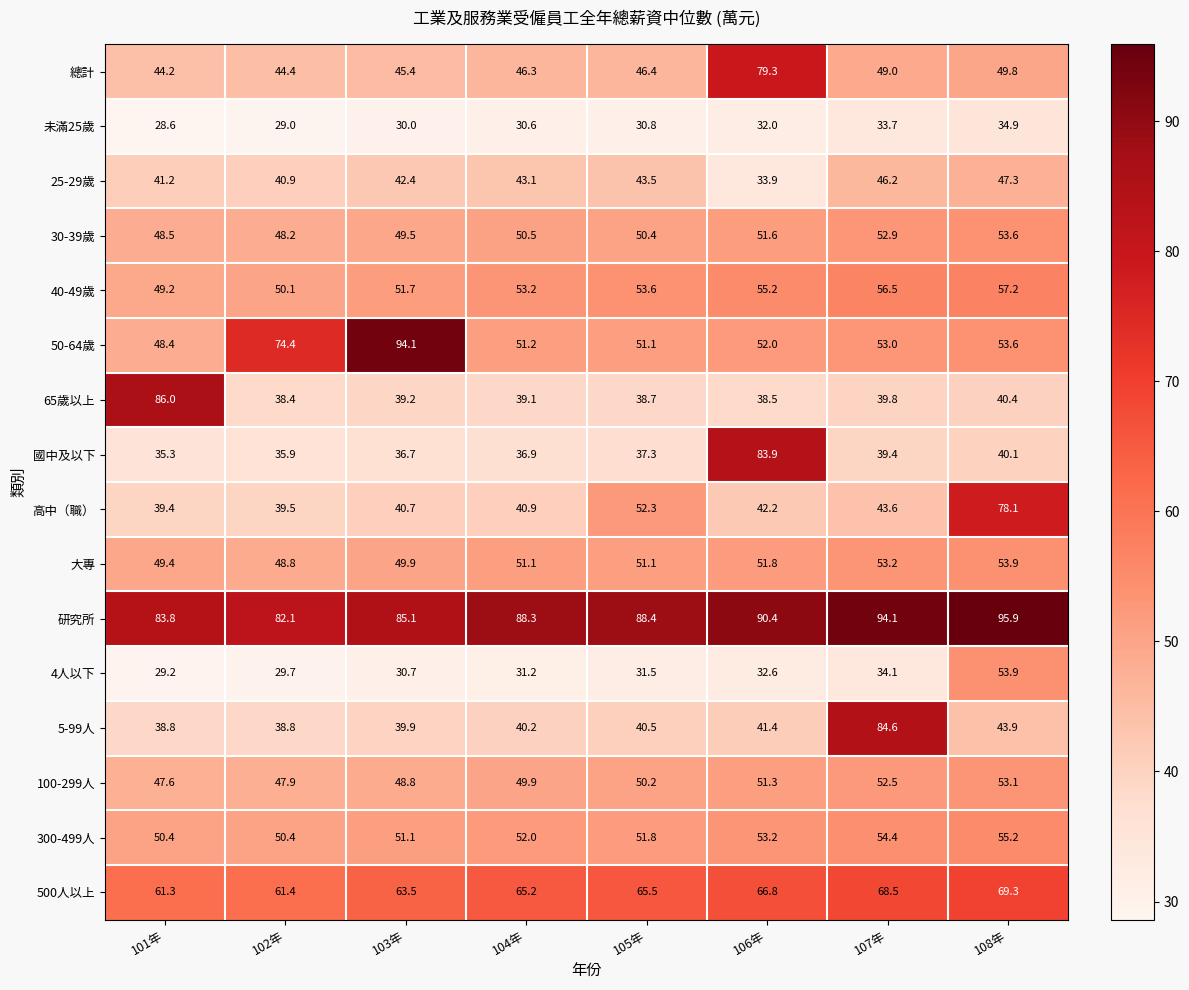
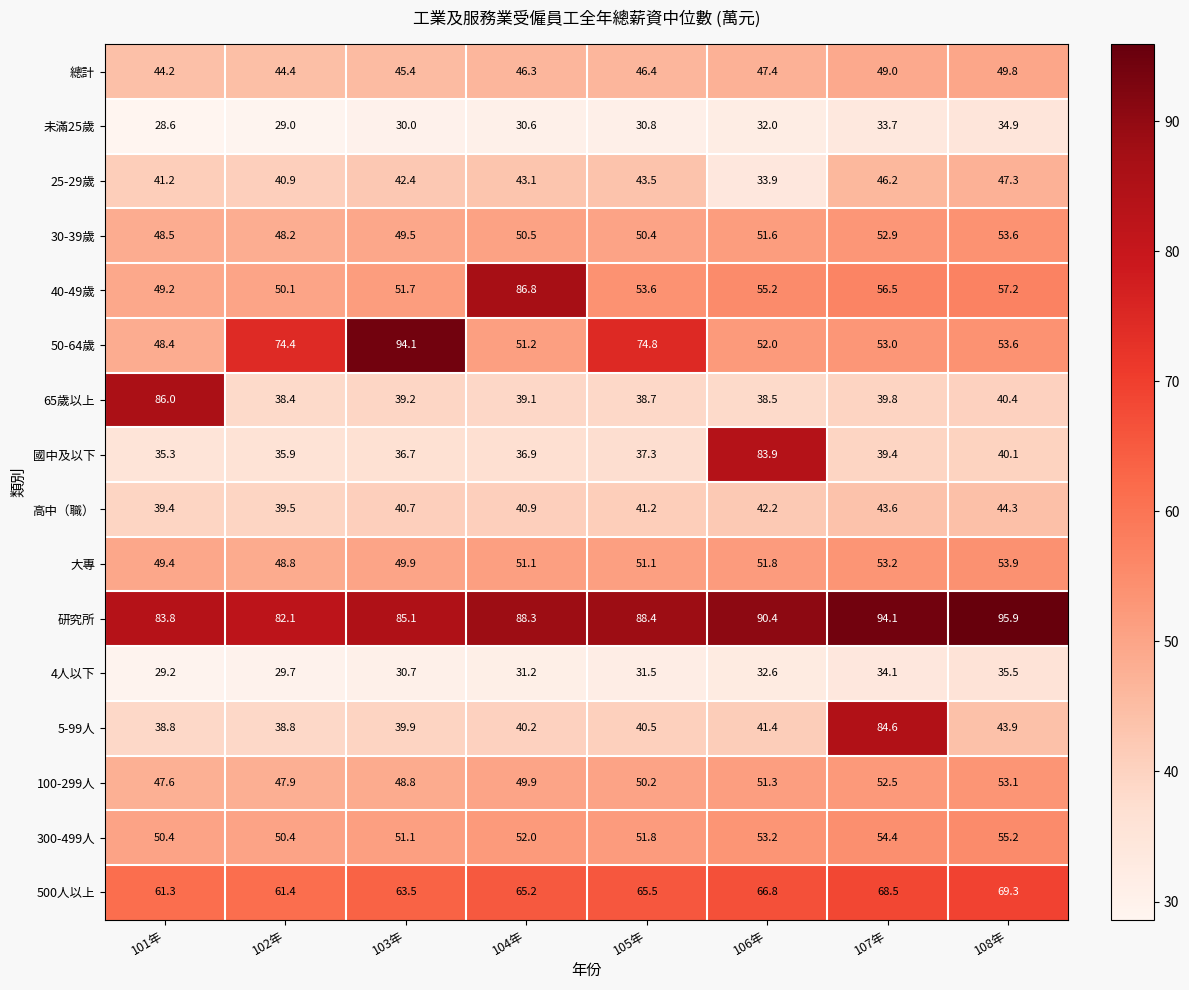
  {
    "總計": {
      "101年": 44.2,
      "102年": 44.4,
      "103年": 45.4,
      "104年": 46.3,
      "105年": 46.4,
-     "106年": 79.3,
+     "106年": 47.4,
      "107年": 49.0,
      "108年": 49.8
    },
    "未滿25歲": {
      "101年": 28.6,
      "102年": 29.0,
      "103年": 30.0,
      "104年": 30.6,
      "105年": 30.8,
      "106年": 32.0,
      "107年": 33.7,
      "108年": 34.9
    },
    "25-29歲": {
      "101年": 41.2,
      "102年": 40.9,
      "103年": 42.4,
      "104年": 43.1,
      "105年": 43.5,
      "106年": 33.9,
      "107年": 46.2,
      "108年": 47.3
    },
    "30-39歲": {
      "101年": 48.5,
      "102年": 48.2,
      "103年": 49.5,
      "104年": 50.5,
      "105年": 50.4,
      "106年": 51.6,
      "107年": 52.9,
      "108年": 53.6
    },
    "40-49歲": {
      "101年": 49.2,
      "102年": 50.1,
      "103年": 51.7,
-     "104年": 53.2,
+     "104年": 86.8,
      "105年": 53.6,
      "106年": 55.2,
      "107年": 56.5,
      "108年": 57.2
    },
    "50-64歲": {
      "101年": 48.4,
      "102年": 74.4,
      "103年": 94.1,
      "104年": 51.2,
-     "105年": 51.1,
+     "105年": 74.8,
      "106年": 52.0,
      "107年": 53.0,
      "108年": 53.6
    },
    "65歲以上": {
      "101年": 86.0,
      "102年": 38.4,
      "103年": 39.2,
      "104年": 39.1,
      "105年": 38.7,
      "106年": 38.5,
      "107年": 39.8,
      "108年": 40.4
    },
    "國中及以下": {
      "101年": 35.3,
      "102年": 35.9,
      "103年": 36.7,
      "104年": 36.9,
      "105年": 37.3,
      "106年": 83.9,
      "107年": 39.4,
      "108年": 40.1
    },
    "高中（職）": {
      "101年": 39.4,
      "102年": 39.5,
      "103年": 40.7,
      "104年": 40.9,
-     "105年": 52.3,
+     "105年": 41.2,
      "106年": 42.2,
      "107年": 43.6,
-     "108年": 78.1
+     "108年": 44.3
    },
    "大專": {
      "101年": 49.4,
      "102年": 48.8,
      "103年": 49.9,
      "104年": 51.1,
      "105年": 51.1,
      "106年": 51.8,
      "107年": 53.2,
      "108年": 53.9
    },
    "研究所": {
      "101年": 83.8,
      "102年": 82.1,
      "103年": 85.1,
      "104年": 88.3,
      "105年": 88.4,
      "106年": 90.4,
      "107年": 94.1,
      "108年": 95.9
    },
    "4人以下": {
      "101年": 29.2,
      "102年": 29.7,
      "103年": 30.7,
      "104年": 31.2,
      "105年": 31.5,
      "106年": 32.6,
      "107年": 34.1,
-     "108年": 53.9
+     "108年": 35.5
    },
    "5-99人": {
      "101年": 38.8,
      "102年": 38.8,
      "103年": 39.9,
      "104年": 40.2,
      "105年": 40.5,
      "106年": 41.4,
      "107年": 84.6,
      "108年": 43.9
    },
    "100-299人": {
      "101年": 47.6,
      "102年": 47.9,
      "103年": 48.8,
      "104年": 49.9,
      "105年": 50.2,
      "106年": 51.3,
      "107年": 52.5,
      "108年": 53.1
    },
    "300-499人": {
      "101年": 50.4,
      "102年": 50.4,
      "103年": 51.1,
      "104年": 52.0,
      "105年": 51.8,
      "106年": 53.2,
      "107年": 54.4,
      "108年": 55.2
    },
    "500人以上": {
      "101年": 61.3,
      "102年": 61.4,
      "103年": 63.5,
      "104年": 65.2,
      "105年": 65.5,
      "106年": 66.8,
      "107年": 68.5,
      "108年": 69.3
    }
  }
